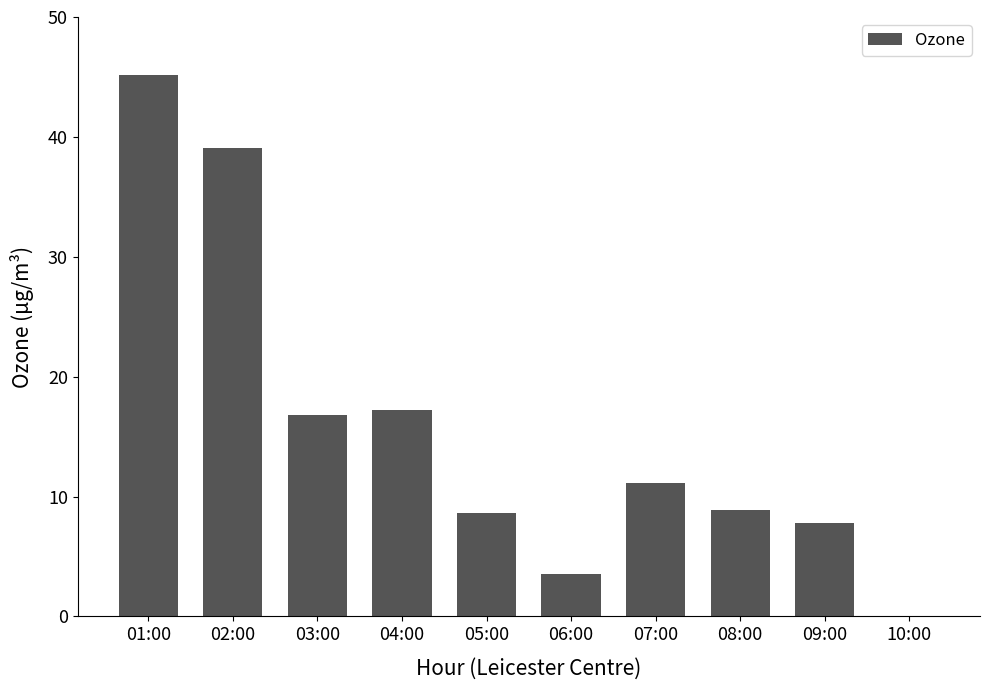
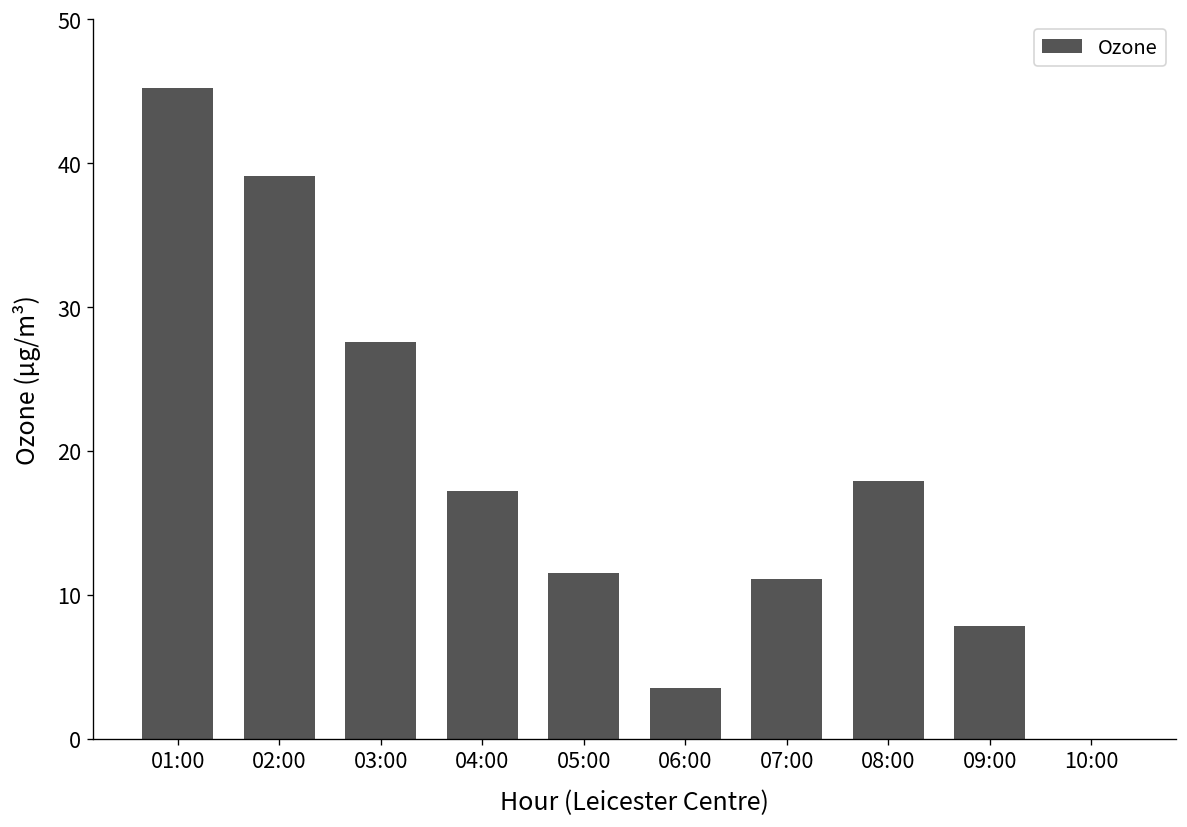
  {
    "01:00": 45.2,
    "02:00": 39.1,
-   "03:00": 16.8,
+   "03:00": 27.6,
    "04:00": 17.2,
-   "05:00": 8.6,
+   "05:00": 11.5,
    "06:00": 3.5,
    "07:00": 11.1,
-   "08:00": 8.9,
+   "08:00": 17.9,
    "09:00": 7.8,
    "10:00": 0.0
  }
